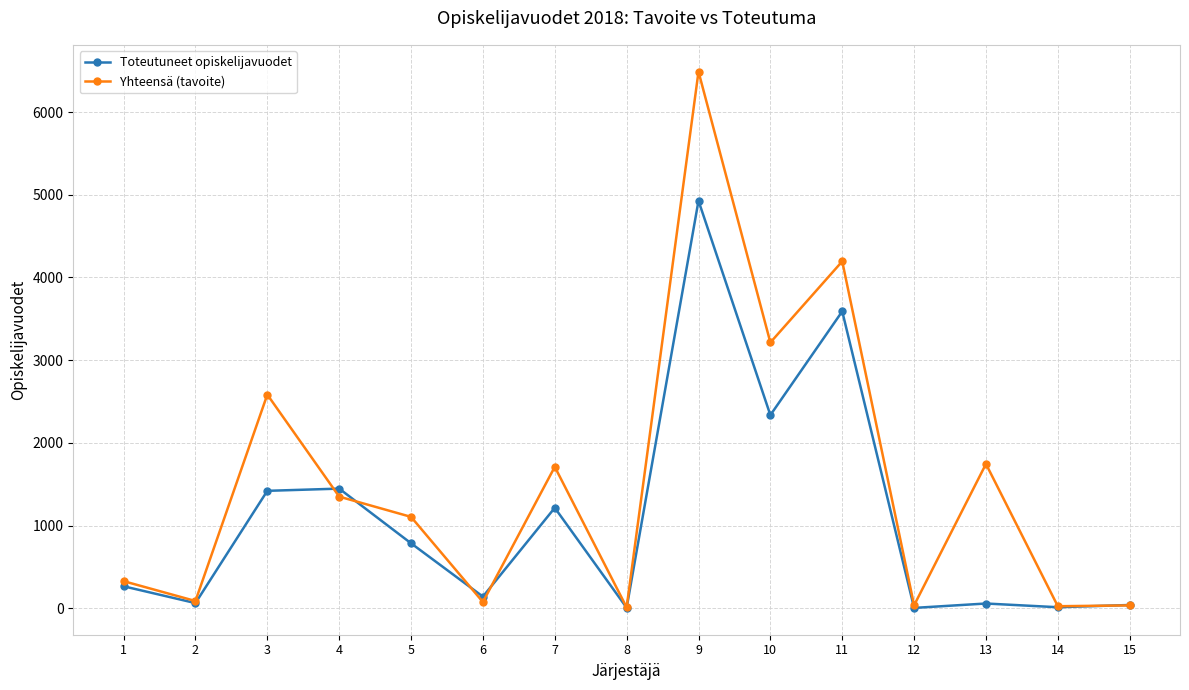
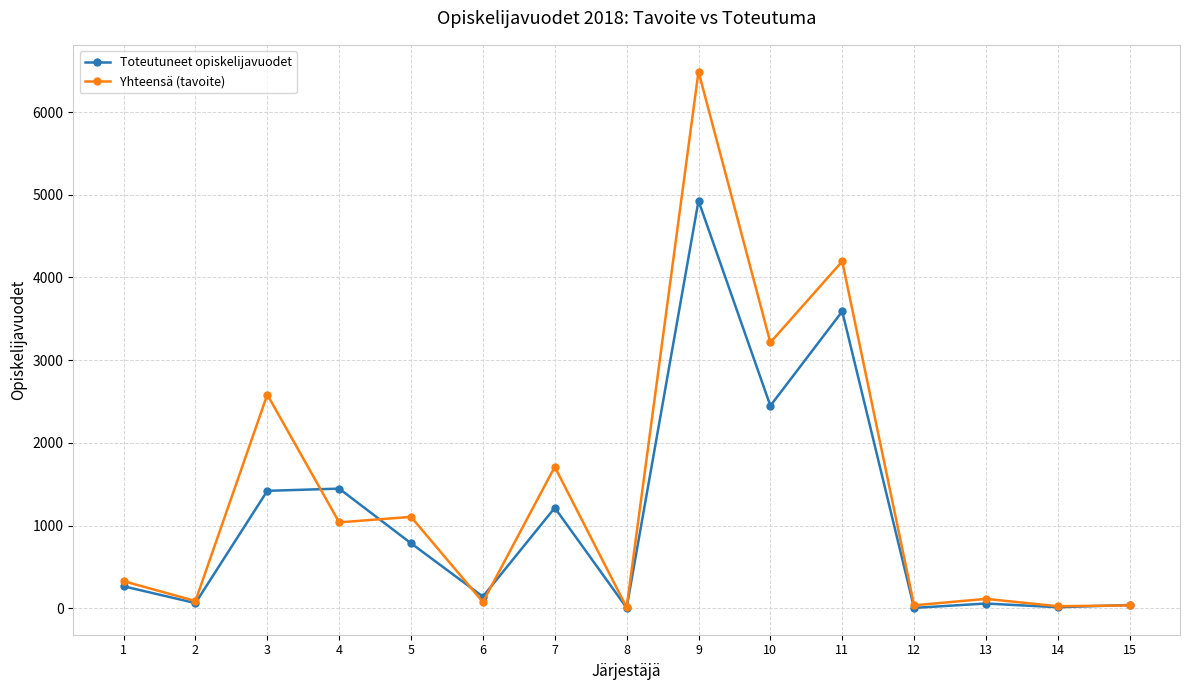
  {
    "Toteutuneet opiskelijavuodet": {
      "1": 300,
      "3": 1400,
      "4": 1400,
      "5": 800,
      "6": 100,
      "7": 1200,
      "9": 4900,
-     "10": 2300,
+     "10": 2400,
      "11": 3600,
      "12": 0,
      "13": 100
    },
    "Yhteensä (tavoite)": {
      "1": 300,
      "3": 2600,
-     "4": 1400,
+     "4": 1000,
      "5": 1100,
      "6": 100,
      "7": 1700,
      "9": 6500,
      "10": 3200,
      "11": 4200,
      "12": 0,
-     "13": 1700
+     "13": 100
    }
  }
